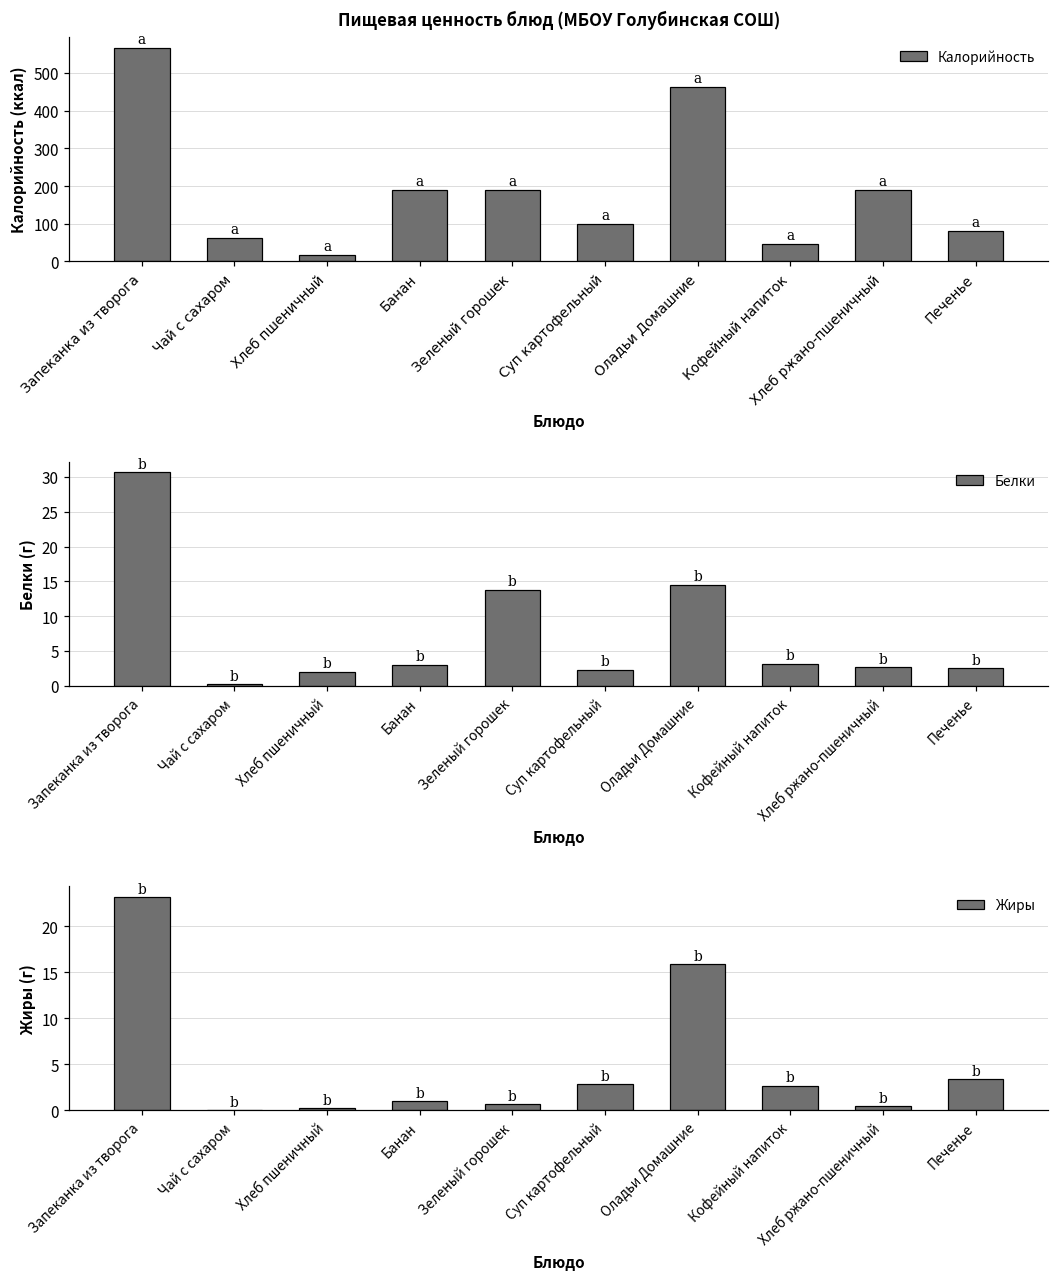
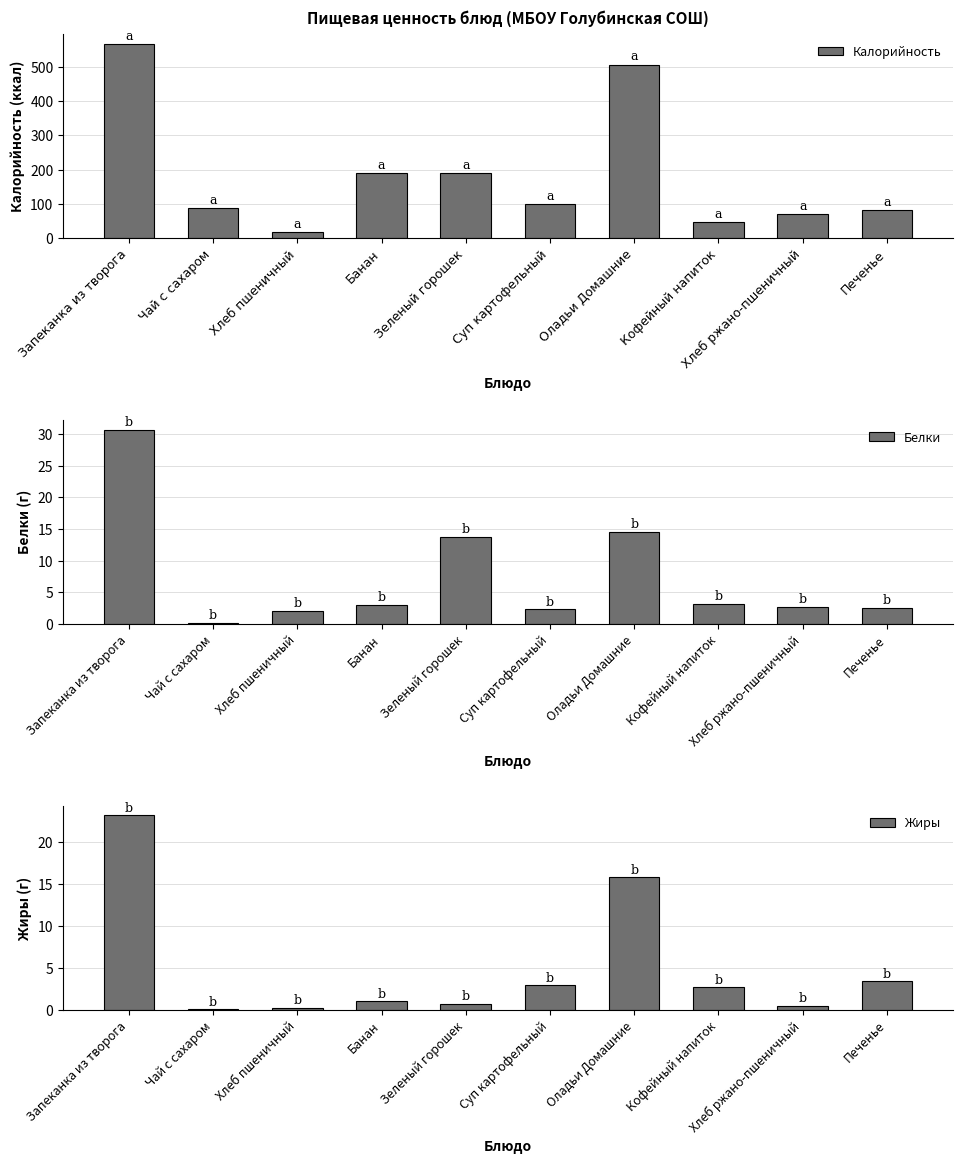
  {
    "Пищевая ценность блюд (МБОУ Голубинская СОШ)": {
      "Запеканка из творога": 570,
-     "Чай с сахаром": 60,
+     "Чай с сахаром": 90,
      "Хлеб пшеничный": 20,
      "Банан": 190,
      "Зеленый горошек": 190,
      "Суп картофельный": 100,
-     "Оладьи Домашние": 460,
+     "Оладьи Домашние": 510,
      "Кофейный напиток": 50,
-     "Хлеб ржано-пшеничный": 190,
+     "Хлеб ржано-пшеничный": 70,
      "Печенье": 80
    }
  }
